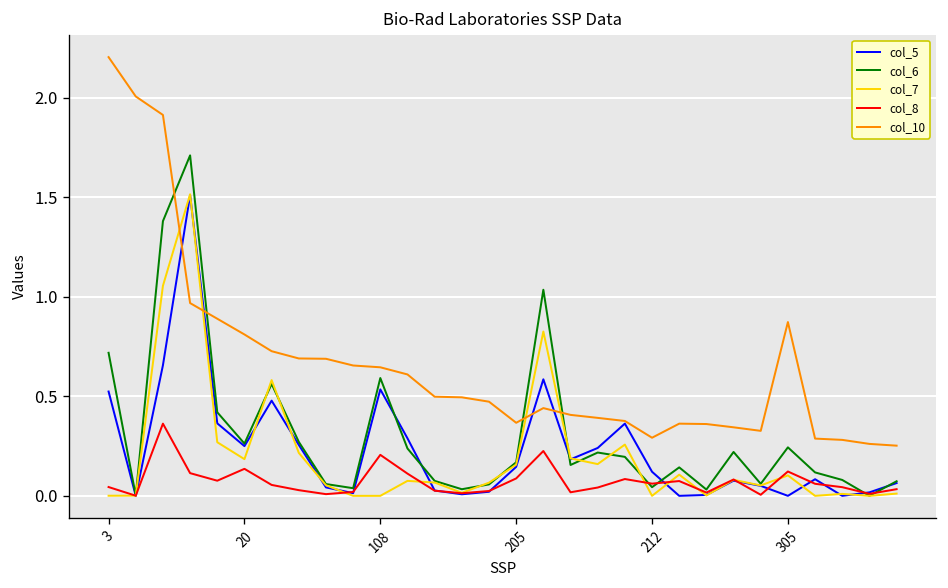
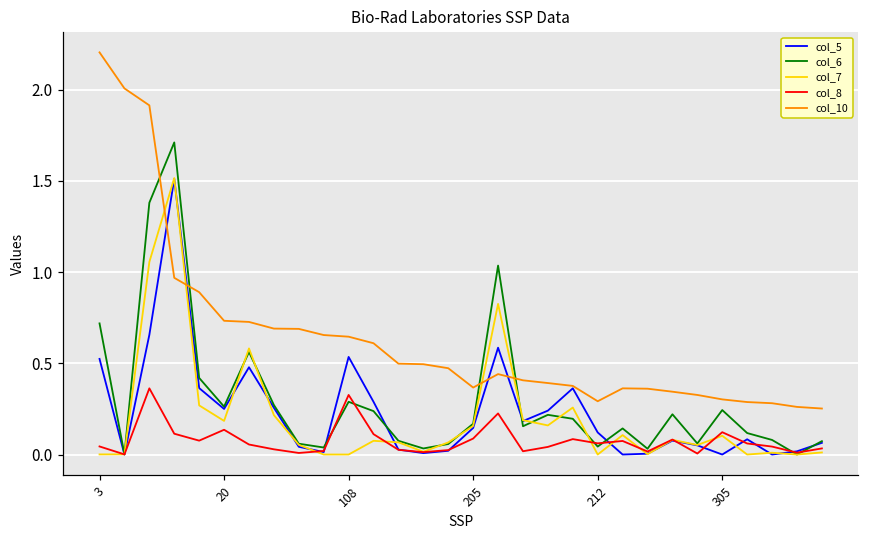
  {
    "col_5": {
      "3": 0.52,
      "108": 0.53,
      "212": 0.12,
      "305": 0.00
    },
    "col_6": {
      "3": 0.72,
-     "108": 0.59,
+     "108": 0.29,
      "212": 0.04,
      "305": 0.24
    },
    "col_7": {
      "3": 0.00,
      "20": 0.18,
      "108": 0.00,
      "212": 0.00,
      "305": 0.10
    },
    "col_8": {
      "3": 0.04,
      "20": 0.14,
-     "108": 0.21,
+     "108": 0.33,
      "205": 0.09,
      "212": 0.06,
      "305": 0.12
    },
    "col_10": {
      "3": 2.20,
-     "20": 0.81,
+     "20": 0.73,
      "108": 0.65,
      "205": 0.37,
      "212": 0.29,
-     "305": 0.87
+     "305": 0.30
    }
  }
